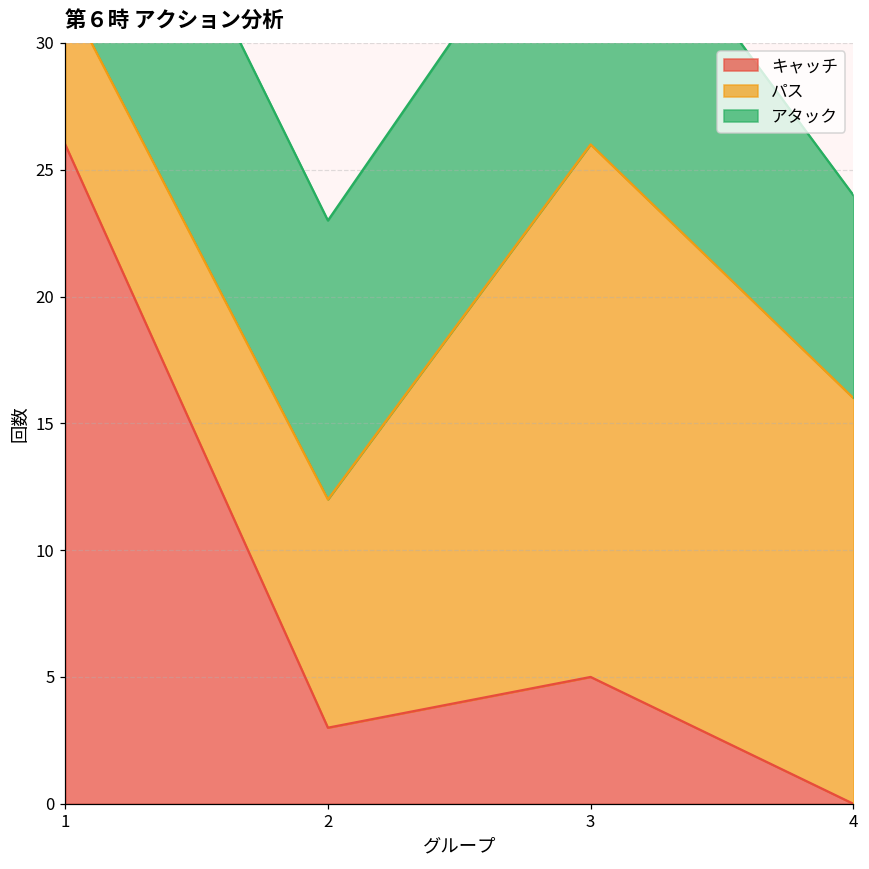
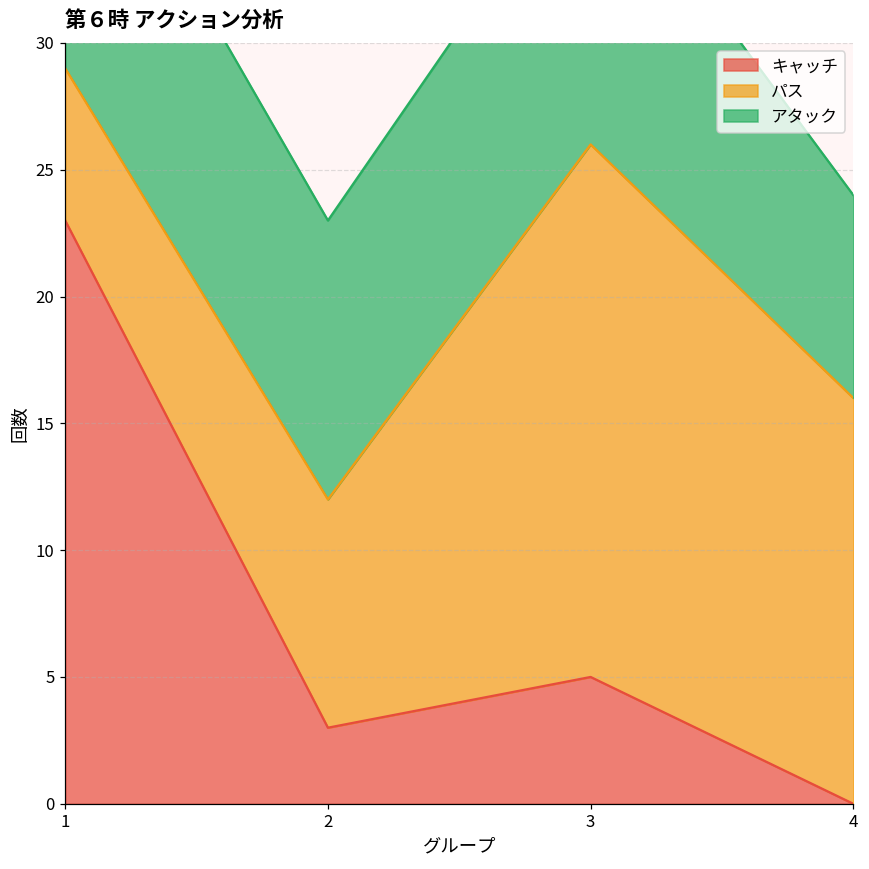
  {
    "キャッチ": {
-     "1": 26,
+     "1": 23,
      "2": 3,
      "3": 5,
      "4": 0
    },
    "パス": {
      "2": 9,
      "3": 21,
      "4": 16
    },
    "アタック": {
      "2": 11,
      "4": 8
    }
  }
